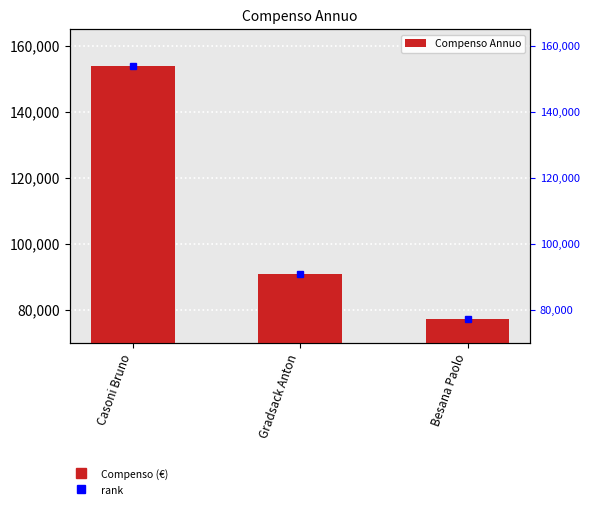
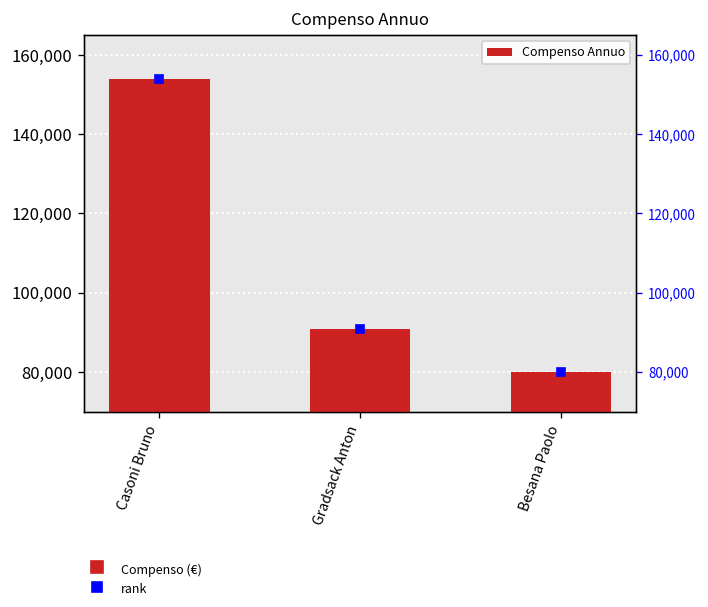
  {
    "Compenso Annuo": {
      "Casoni Bruno": "154,000",
      "Gradsack Anton": "91,000",
-     "Besana Paolo": "77,000"
+     "Besana Paolo": "80,000"
    }
  }
